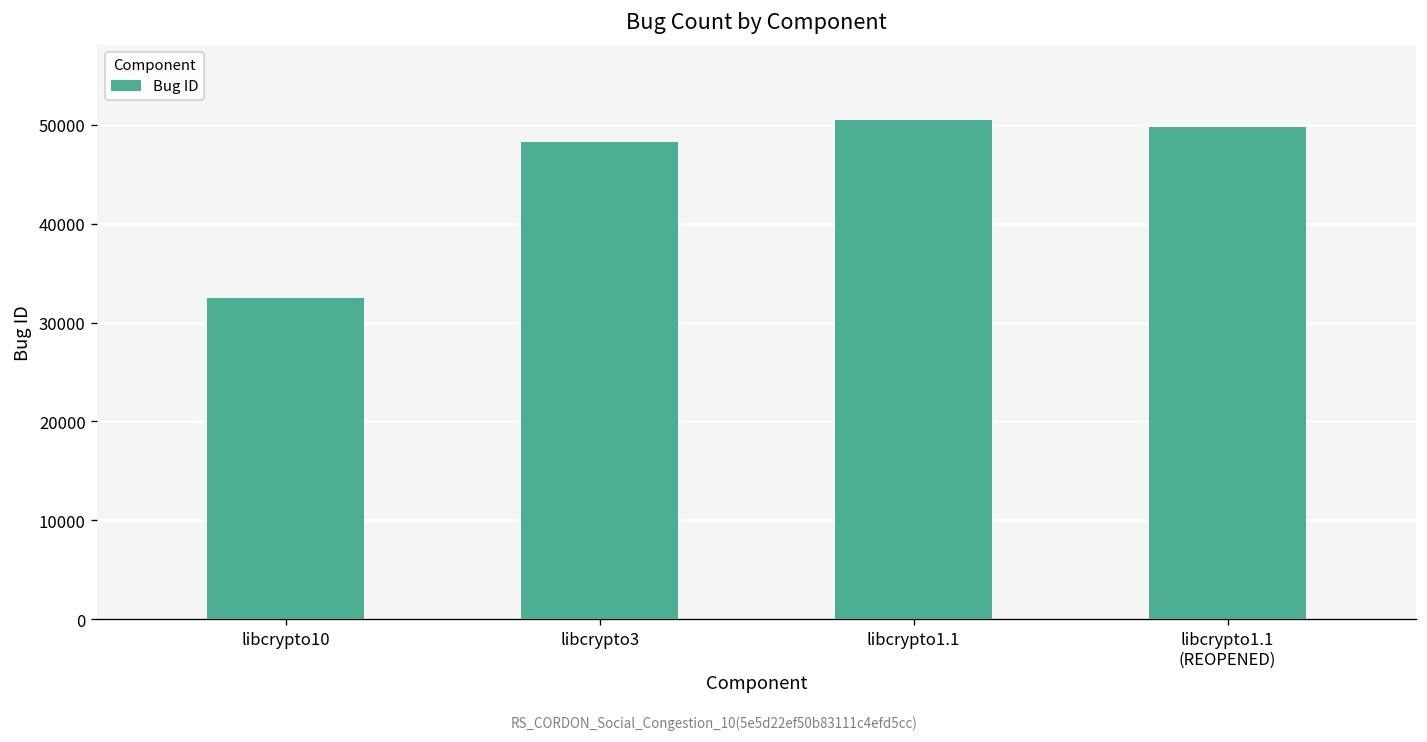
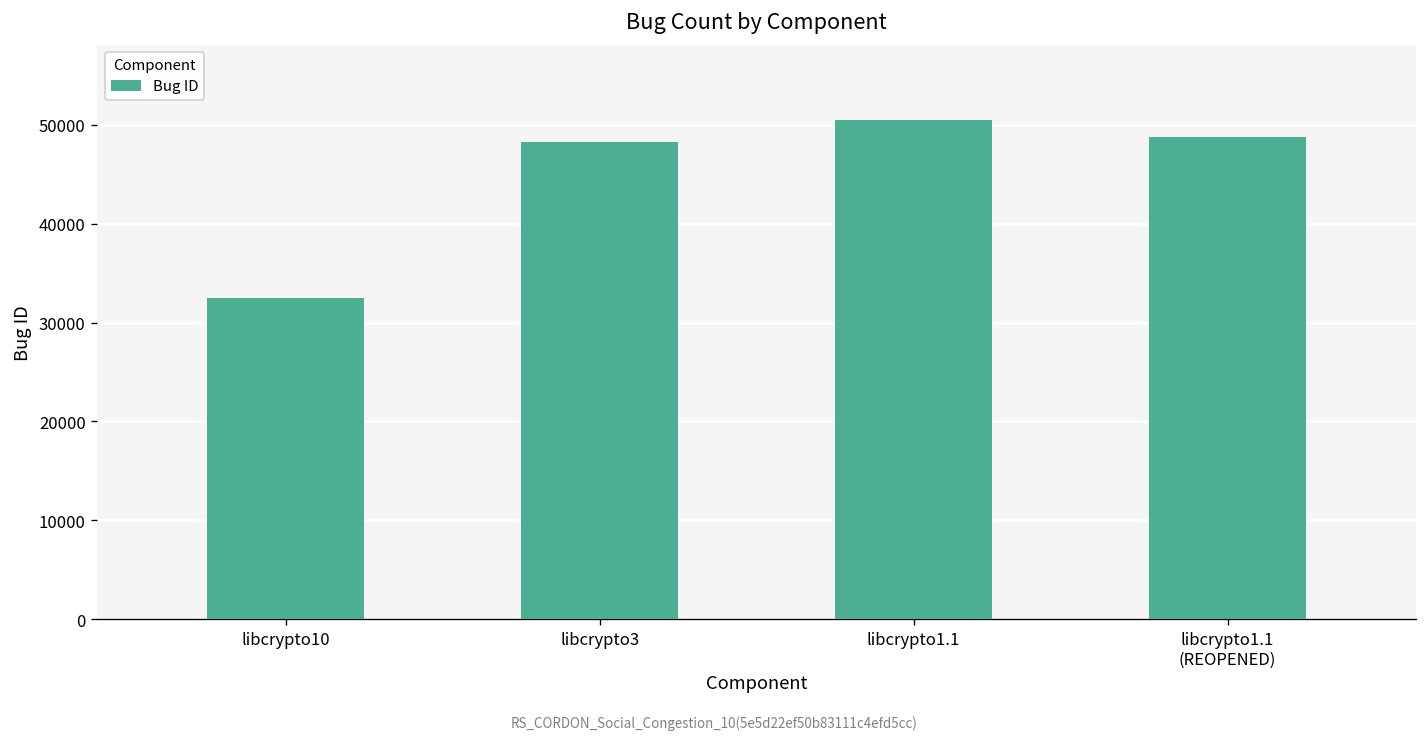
  {
    "libcrypto10": 32000,
    "libcrypto3": 48000,
    "libcrypto1.1": 51000,
-   "libcrypto1.1 (REOPENED)": 50000
+   "libcrypto1.1 (REOPENED)": 49000
  }
